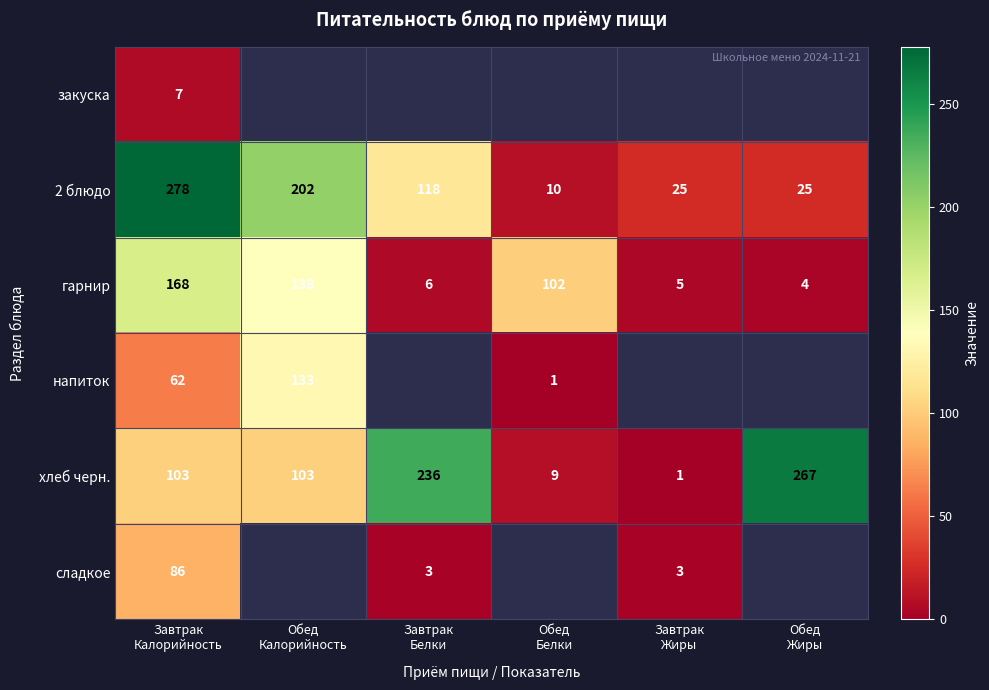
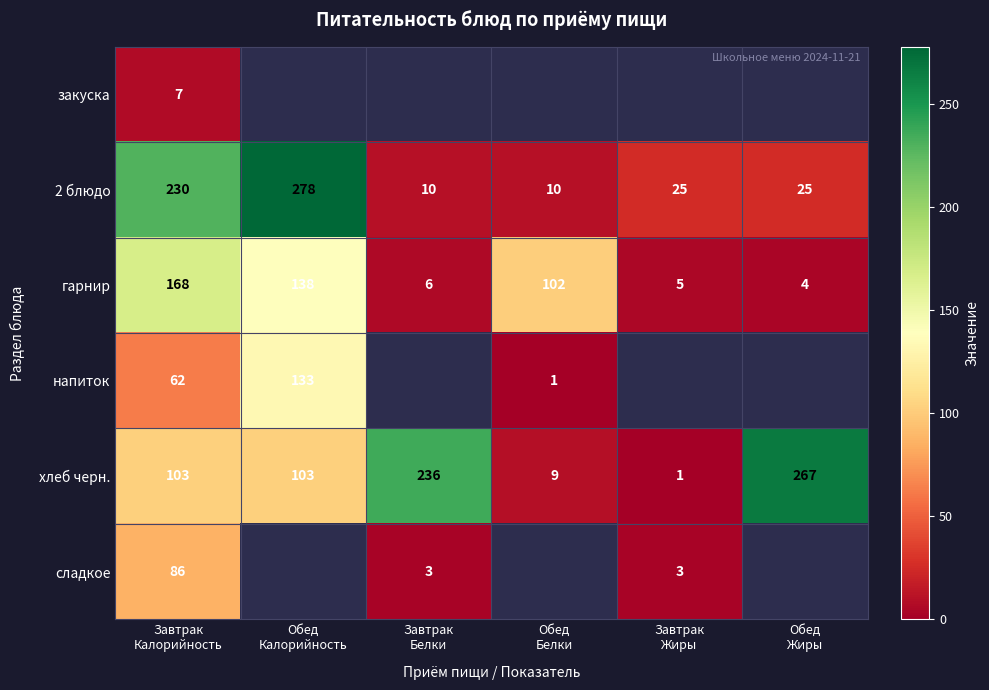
  {
    "закуска": {
      "Завтрак Калорийность": 7
    },
    "2 блюдо": {
-     "Завтрак Калорийность": 278,
-     "Обед Калорийность": 202,
-     "Завтрак Белки": 118,
+     "Завтрак Калорийность": 230,
+     "Обед Калорийность": 278,
+     "Завтрак Белки": 10,
      "Обед Белки": 10,
      "Завтрак Жиры": 25,
      "Обед Жиры": 25
    },
    "гарнир": {
      "Завтрак Калорийность": 168,
      "Обед Калорийность": 138,
      "Завтрак Белки": 6,
      "Обед Белки": 102,
      "Завтрак Жиры": 5,
      "Обед Жиры": 4
    },
    "напиток": {
      "Завтрак Калорийность": 62,
      "Обед Калорийность": 133,
      "Обед Белки": 1
    },
    "хлеб черн.": {
      "Завтрак Калорийность": 103,
      "Обед Калорийность": 103,
      "Завтрак Белки": 236,
      "Обед Белки": 9,
      "Завтрак Жиры": 1,
      "Обед Жиры": 267
    },
    "сладкое": {
      "Завтрак Калорийность": 86,
      "Завтрак Белки": 3,
      "Завтрак Жиры": 3
    }
  }
